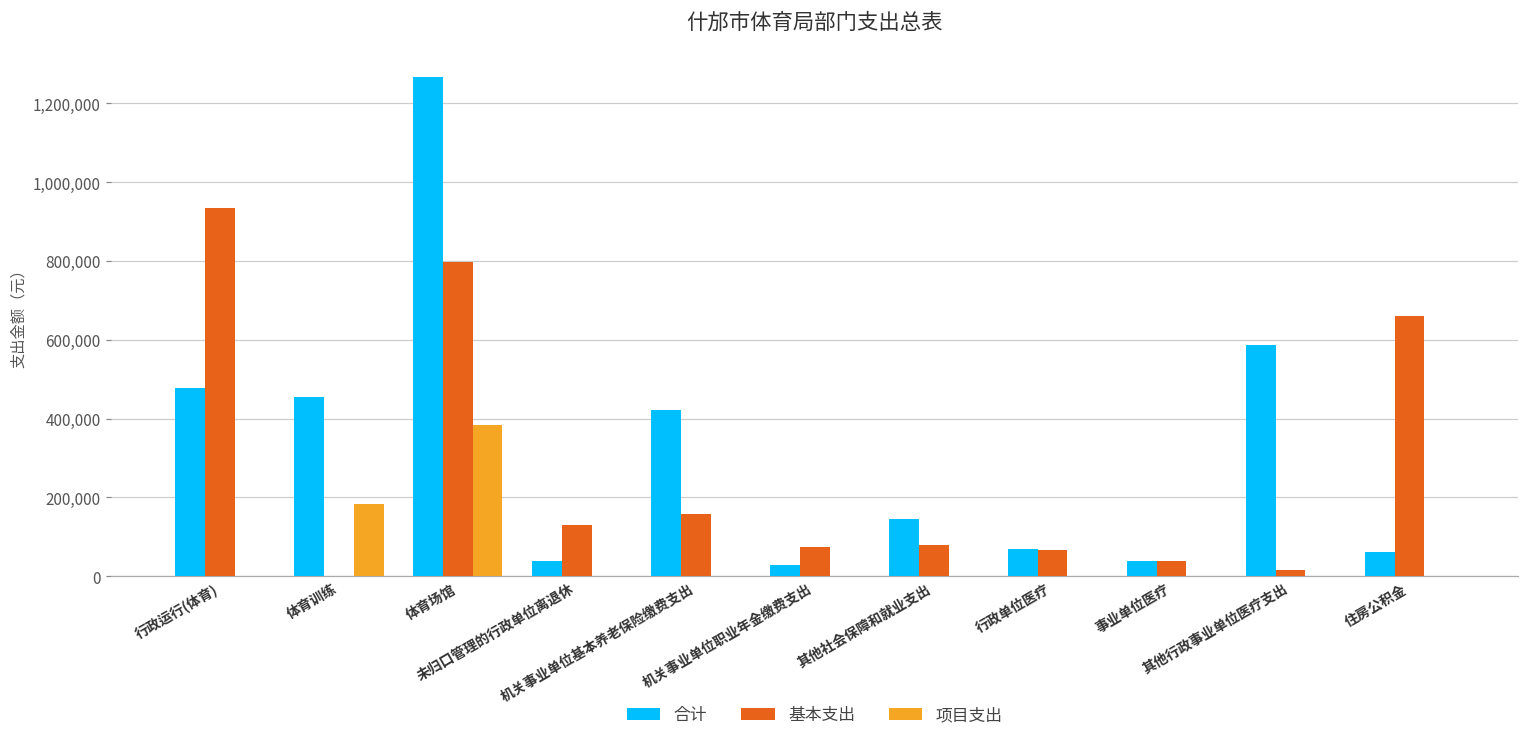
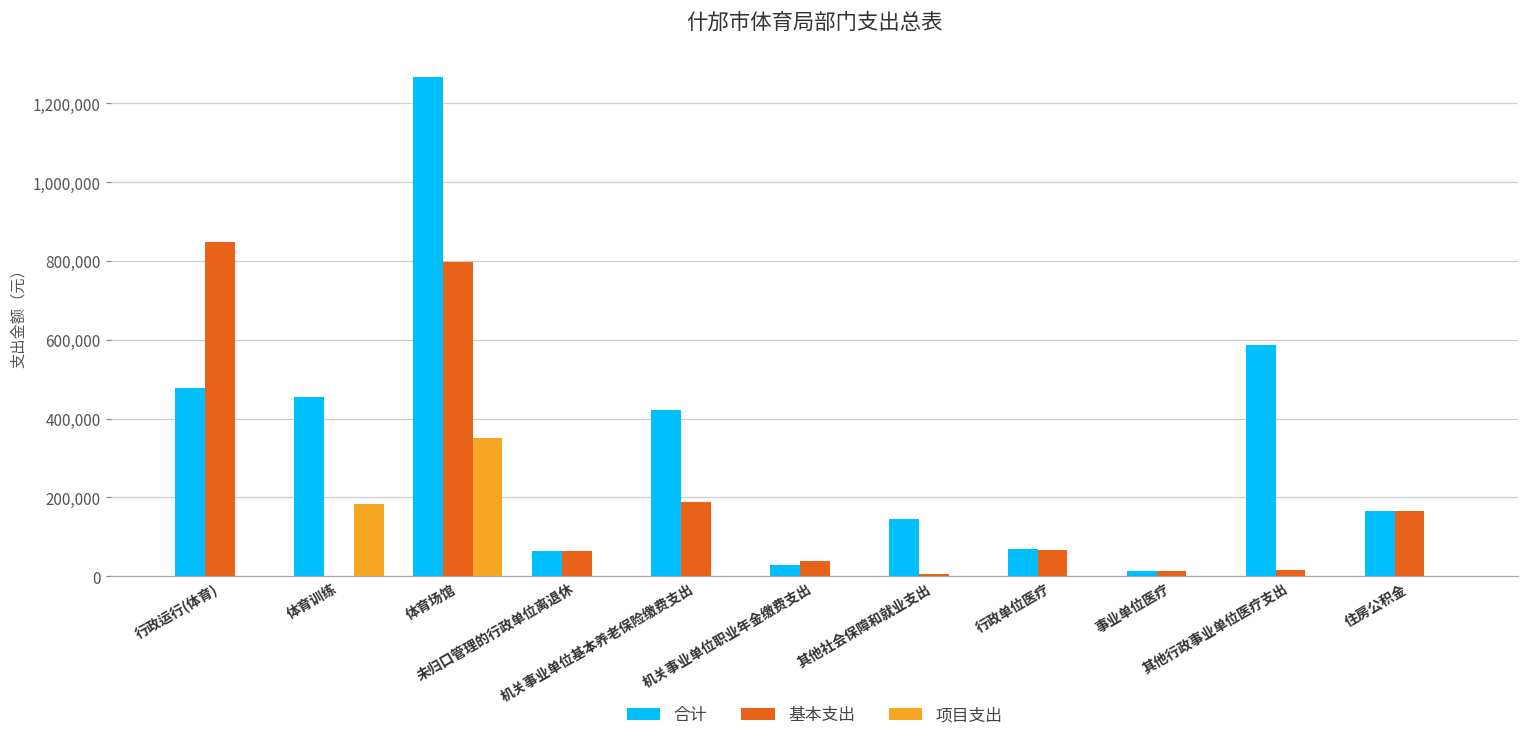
  {
    "合计": {
      "行政运行(体育)": "480,000",
      "体育训练": "460,000",
      "体育场馆": "1,270,000",
-     "未归口管理的行政单位离退休": "40,000",
+     "未归口管理的行政单位离退休": "60,000",
      "机关事业单位基本养老保险缴费支出": "420,000",
      "机关事业单位职业年金缴费支出": "30,000",
      "其他社会保障和就业支出": "150,000",
      "行政单位医疗": "70,000",
-     "事业单位医疗": "40,000",
+     "事业单位医疗": "10,000",
      "其他行政事业单位医疗支出": "590,000",
-     "住房公积金": "60,000"
+     "住房公积金": "170,000"
    },
    "基本支出": {
-     "行政运行(体育)": "930,000",
+     "行政运行(体育)": "850,000",
      "体育训练": "0",
      "体育场馆": "800,000",
-     "未归口管理的行政单位离退休": "130,000",
-     "机关事业单位基本养老保险缴费支出": "160,000",
-     "机关事业单位职业年金缴费支出": "80,000",
-     "其他社会保障和就业支出": "80,000",
+     "未归口管理的行政单位离退休": "60,000",
+     "机关事业单位基本养老保险缴费支出": "190,000",
+     "机关事业单位职业年金缴费支出": "40,000",
+     "其他社会保障和就业支出": "0",
      "行政单位医疗": "70,000",
-     "事业单位医疗": "40,000",
+     "事业单位医疗": "10,000",
      "其他行政事业单位医疗支出": "20,000",
-     "住房公积金": "660,000"
+     "住房公积金": "170,000"
    },
    "项目支出": {
      "行政运行(体育)": "0",
      "体育训练": "180,000",
-     "体育场馆": "380,000",
+     "体育场馆": "350,000",
      "未归口管理的行政单位离退休": "0",
      "机关事业单位基本养老保险缴费支出": "0",
      "机关事业单位职业年金缴费支出": "0",
      "其他社会保障和就业支出": "0",
      "行政单位医疗": "0",
      "事业单位医疗": "0",
      "其他行政事业单位医疗支出": "0",
      "住房公积金": "0"
    }
  }
